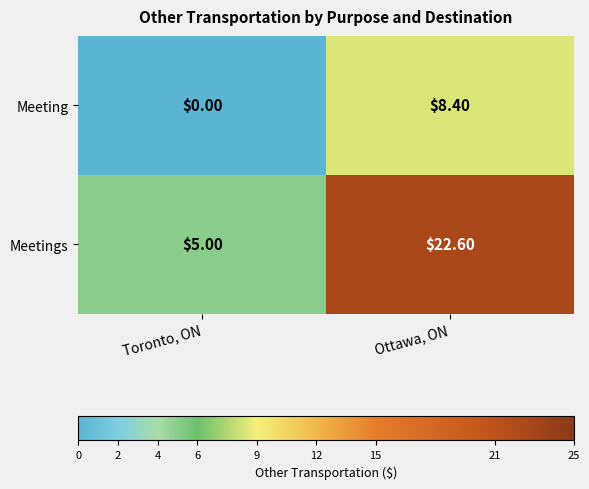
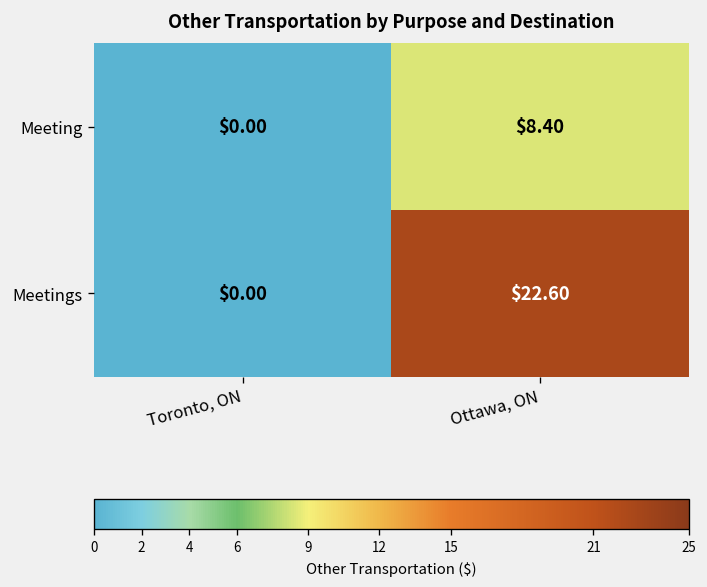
  {
    "Meeting": {
      "Toronto, ON": "$0.00",
      "Ottawa, ON": "$8.40"
    },
    "Meetings": {
-     "Toronto, ON": "$5.00",
+     "Toronto, ON": "$0.00",
      "Ottawa, ON": "$22.60"
    }
  }
